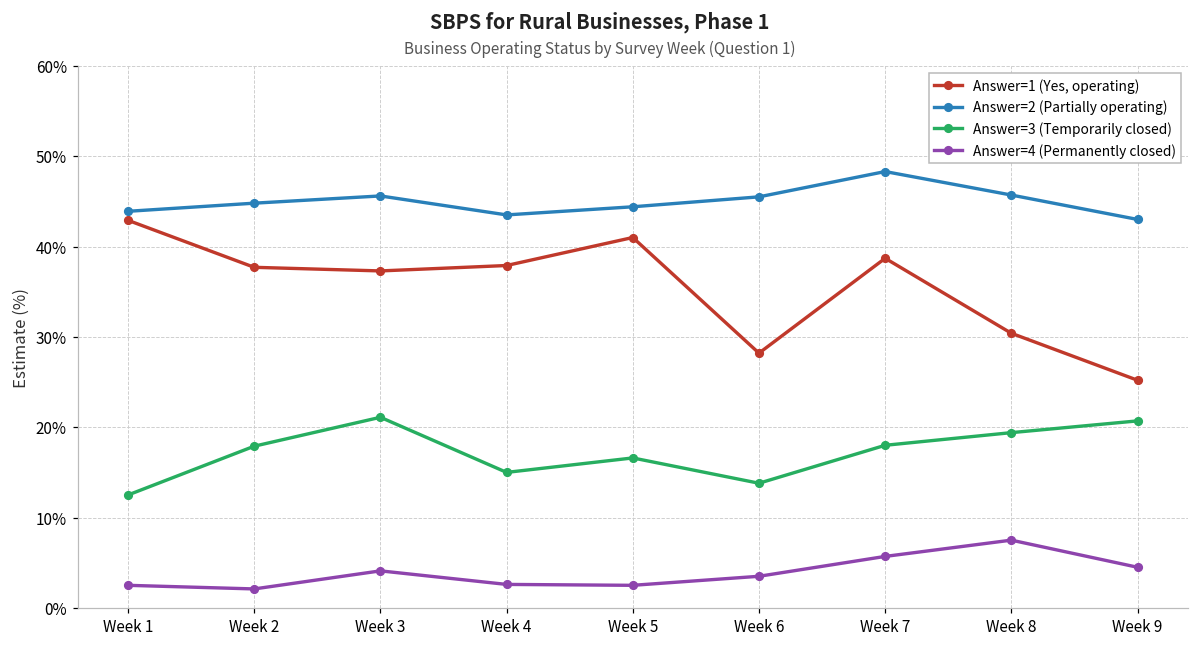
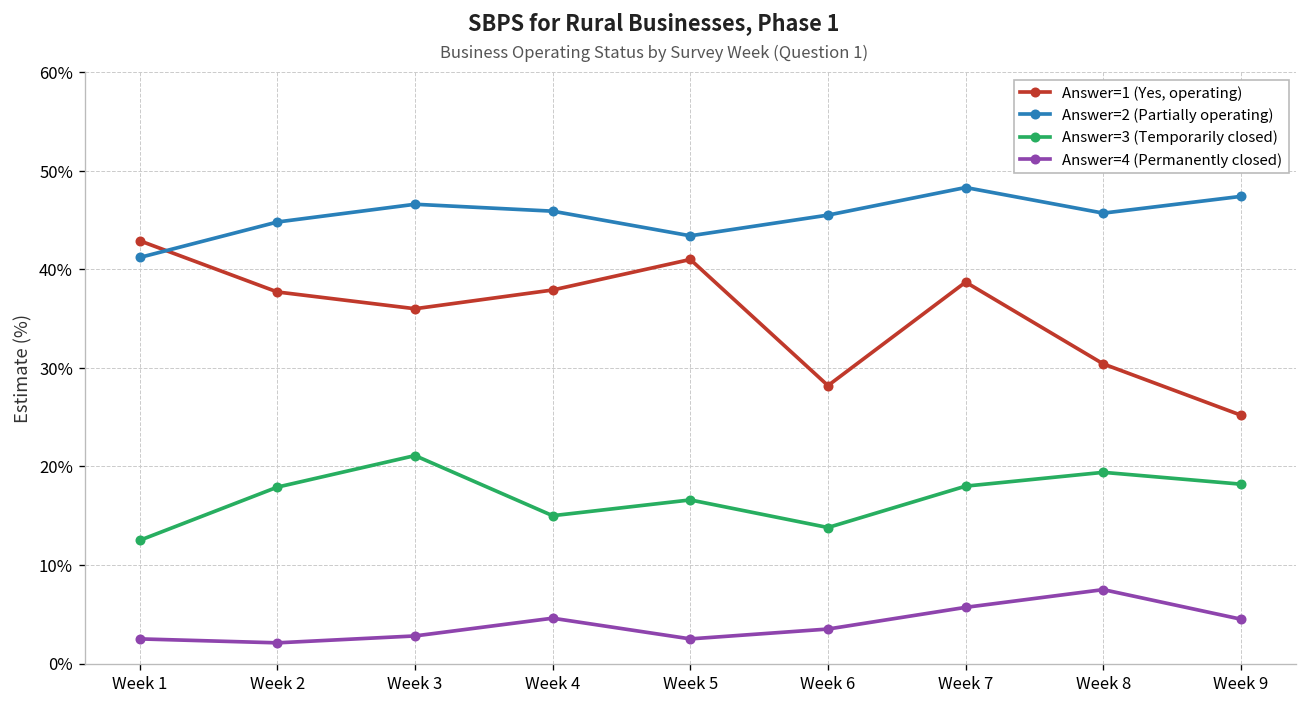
  {
    "Answer=1 (Yes, operating)": {
      "Week 1": "43%",
      "Week 2": "38%",
-     "Week 3": "37%",
+     "Week 3": "36%",
      "Week 4": "38%",
      "Week 5": "41%",
      "Week 6": "28%",
      "Week 7": "39%",
      "Week 8": "30%",
      "Week 9": "25%"
    },
    "Answer=2 (Partially operating)": {
-     "Week 1": "44%",
+     "Week 1": "41%",
      "Week 2": "45%",
-     "Week 3": "46%",
-     "Week 4": "44%",
-     "Week 5": "44%",
+     "Week 3": "47%",
+     "Week 4": "46%",
+     "Week 5": "43%",
      "Week 6": "46%",
      "Week 7": "48%",
      "Week 8": "46%",
-     "Week 9": "43%"
+     "Week 9": "47%"
    },
    "Answer=3 (Temporarily closed)": {
      "Week 1": "13%",
      "Week 2": "18%",
      "Week 3": "21%",
      "Week 4": "15%",
      "Week 5": "17%",
      "Week 6": "14%",
      "Week 7": "18%",
      "Week 8": "19%",
-     "Week 9": "21%"
+     "Week 9": "18%"
    },
    "Answer=4 (Permanently closed)": {
      "Week 1": "3%",
      "Week 2": "2%",
-     "Week 3": "4%",
-     "Week 4": "3%",
+     "Week 3": "3%",
+     "Week 4": "5%",
      "Week 5": "3%",
      "Week 6": "4%",
      "Week 7": "6%",
      "Week 8": "8%",
      "Week 9": "5%"
    }
  }
